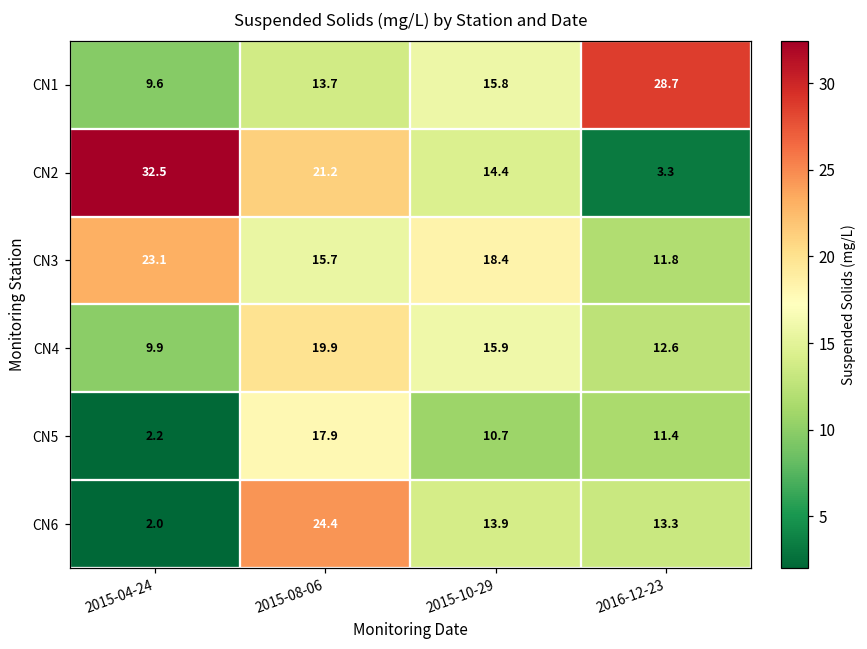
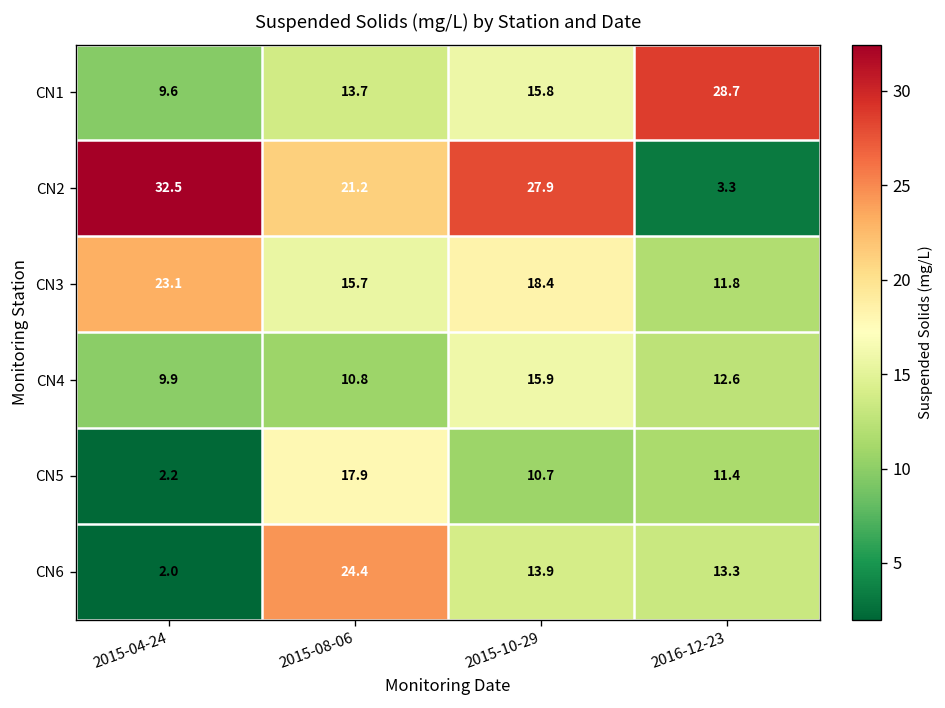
  {
    "CN1": {
      "2015-04-24": 9.6,
      "2015-08-06": 13.7,
      "2015-10-29": 15.8,
      "2016-12-23": 28.7
    },
    "CN2": {
      "2015-04-24": 32.5,
      "2015-08-06": 21.2,
-     "2015-10-29": 14.4,
+     "2015-10-29": 27.9,
      "2016-12-23": 3.3
    },
    "CN3": {
      "2015-04-24": 23.1,
      "2015-08-06": 15.7,
      "2015-10-29": 18.4,
      "2016-12-23": 11.8
    },
    "CN4": {
      "2015-04-24": 9.9,
-     "2015-08-06": 19.9,
+     "2015-08-06": 10.8,
      "2015-10-29": 15.9,
      "2016-12-23": 12.6
    },
    "CN5": {
      "2015-04-24": 2.2,
      "2015-08-06": 17.9,
      "2015-10-29": 10.7,
      "2016-12-23": 11.4
    },
    "CN6": {
      "2015-04-24": 2.0,
      "2015-08-06": 24.4,
      "2015-10-29": 13.9,
      "2016-12-23": 13.3
    }
  }
